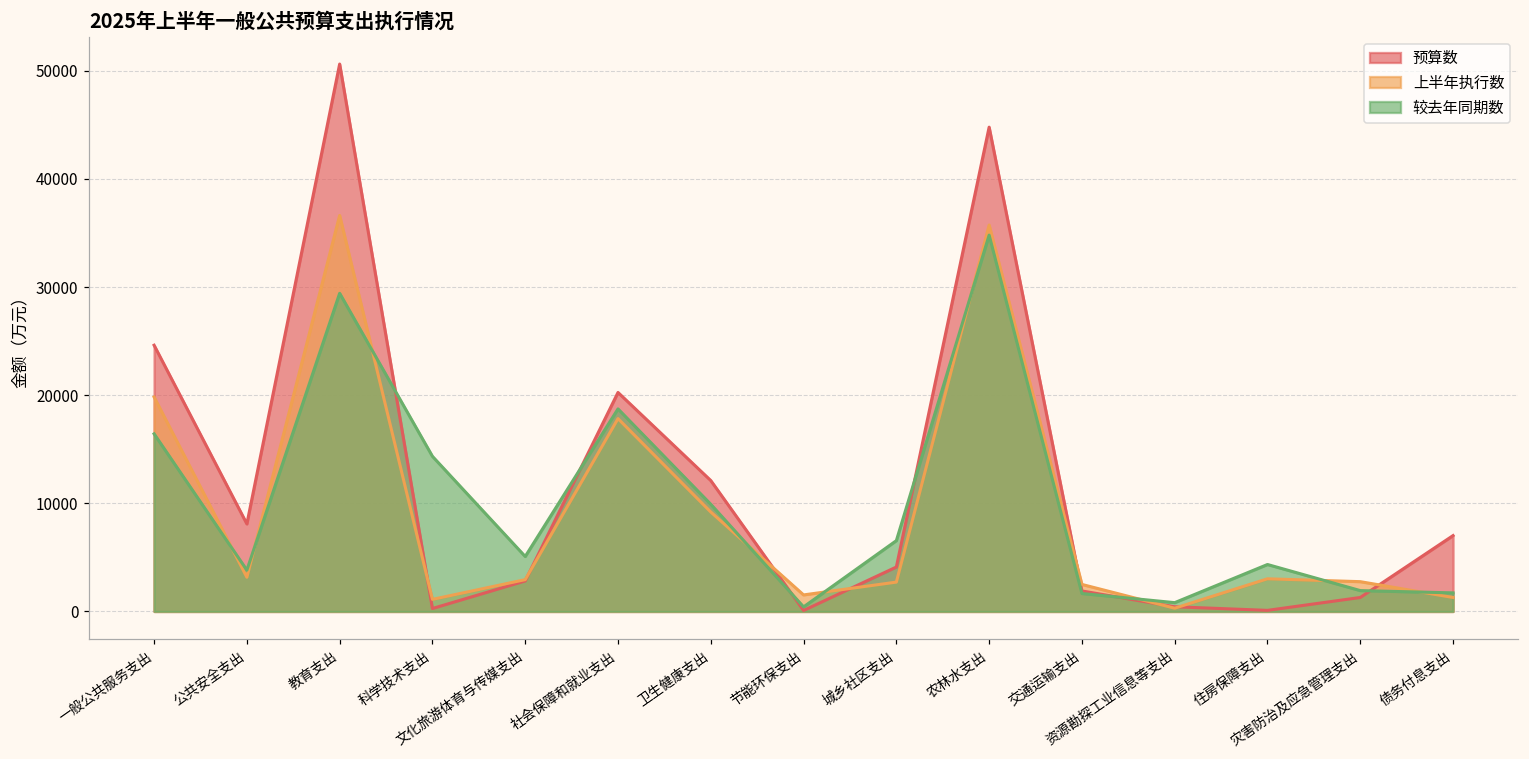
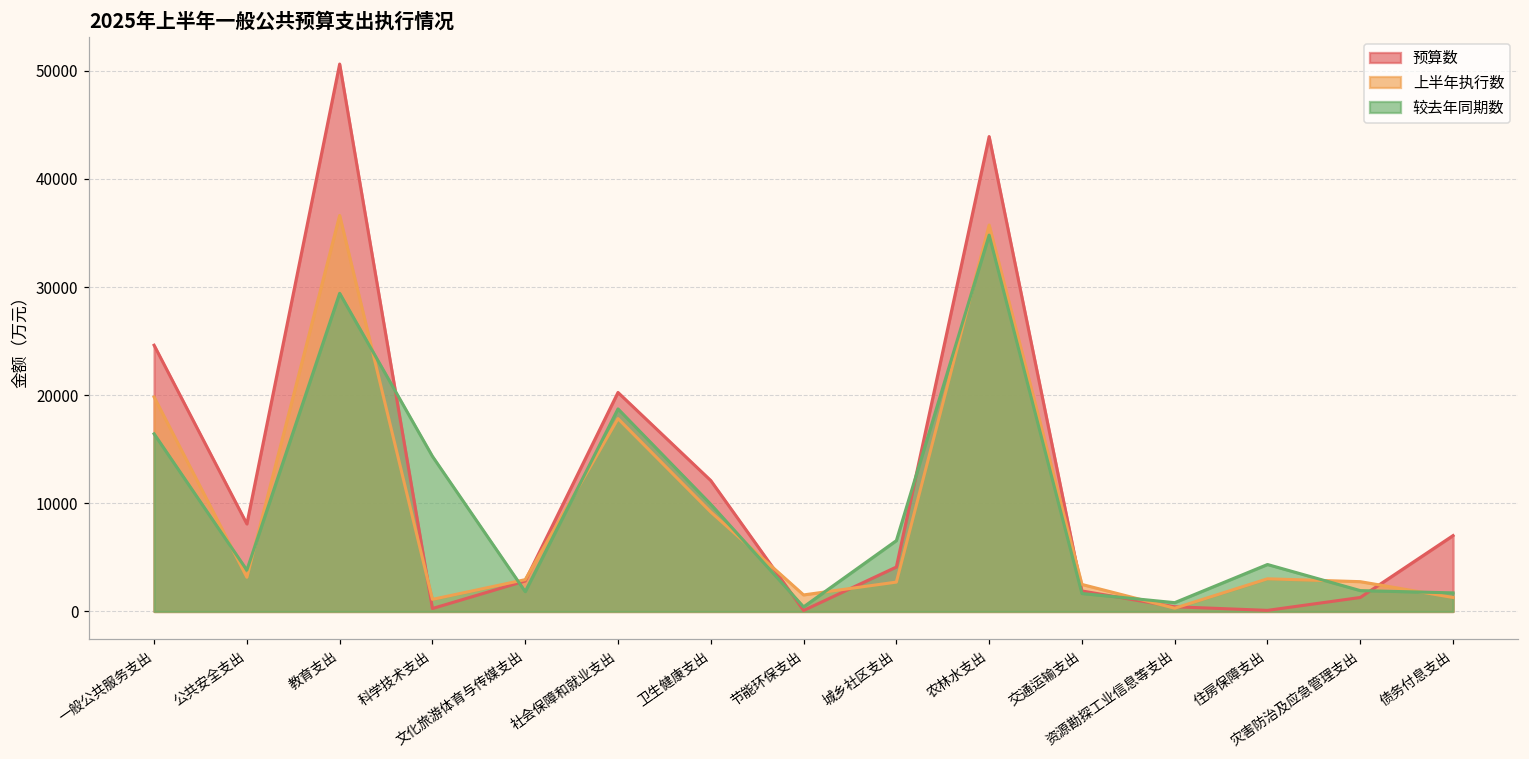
  {
    "预算数": {
      "一般公共服务支出": 25000,
      "公共安全支出": 8000,
      "教育支出": 51000,
      "科学技术支出": 0,
      "社会保障和就业支出": 20000,
      "卫生健康支出": 12000,
      "节能环保支出": 0,
      "城乡社区支出": 4000,
-     "农林水支出": 45000,
+     "农林水支出": 44000,
      "住房保障支出": 0,
      "灾害防治及应急管理支出": 1000,
      "债务付息支出": 7000
    },
    "上半年执行数": {
      "一般公共服务支出": 20000,
      "公共安全支出": 3000,
      "教育支出": 37000,
      "科学技术支出": 1000,
      "社会保障和就业支出": 18000,
      "卫生健康支出": 9000,
      "节能环保支出": 2000,
      "城乡社区支出": 3000,
      "农林水支出": 36000,
      "交通运输支出": 3000,
      "住房保障支出": 3000,
      "灾害防治及应急管理支出": 3000,
      "债务付息支出": 1000
    },
    "较去年同期数": {
      "一般公共服务支出": 16000,
      "公共安全支出": 4000,
      "教育支出": 29000,
      "科学技术支出": 14000,
-     "文化旅游体育与传媒支出": 5000,
+     "文化旅游体育与传媒支出": 2000,
      "社会保障和就业支出": 19000,
      "卫生健康支出": 10000,
      "节能环保支出": 0,
      "城乡社区支出": 7000,
      "农林水支出": 35000,
      "资源勘探工业信息等支出": 1000,
      "住房保障支出": 4000,
      "灾害防治及应急管理支出": 2000,
      "债务付息支出": 2000
    }
  }
